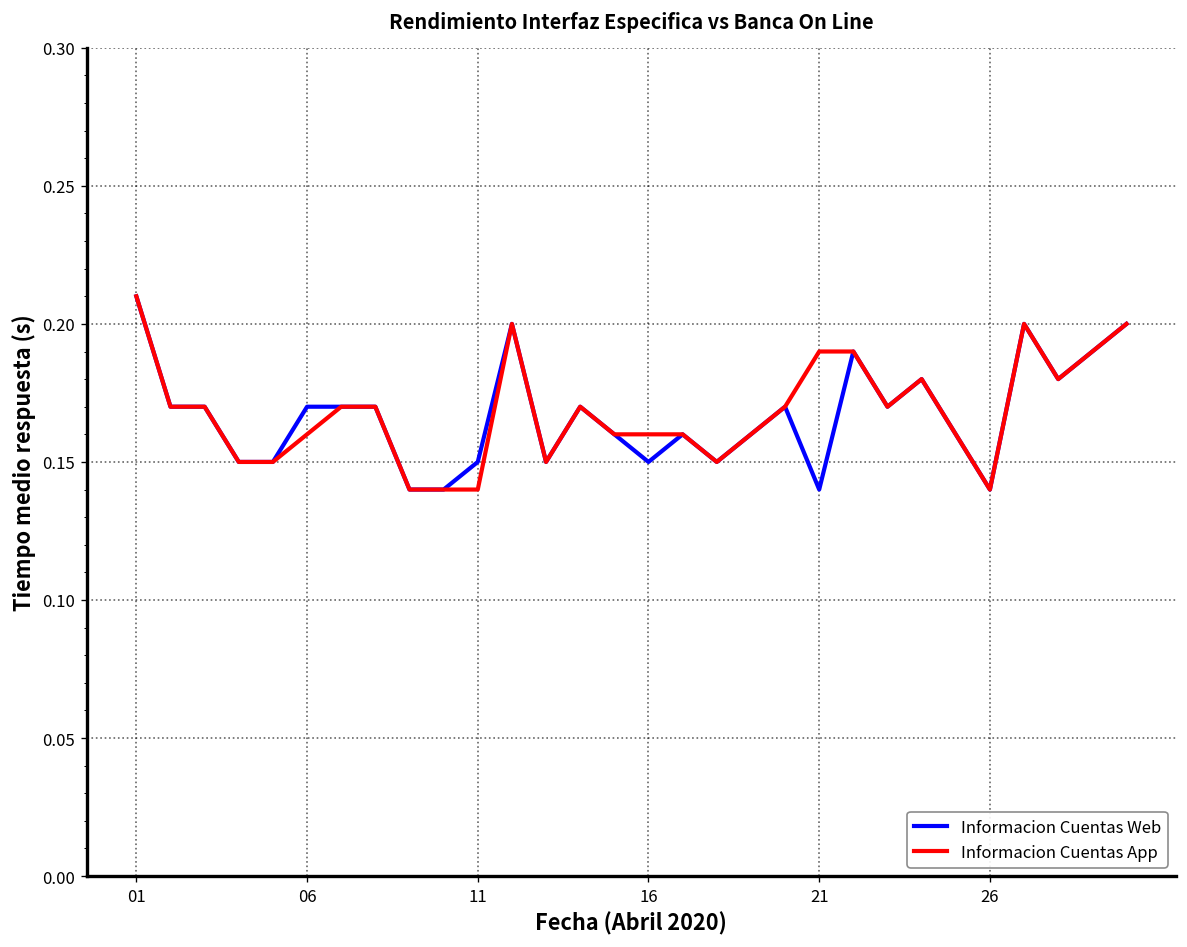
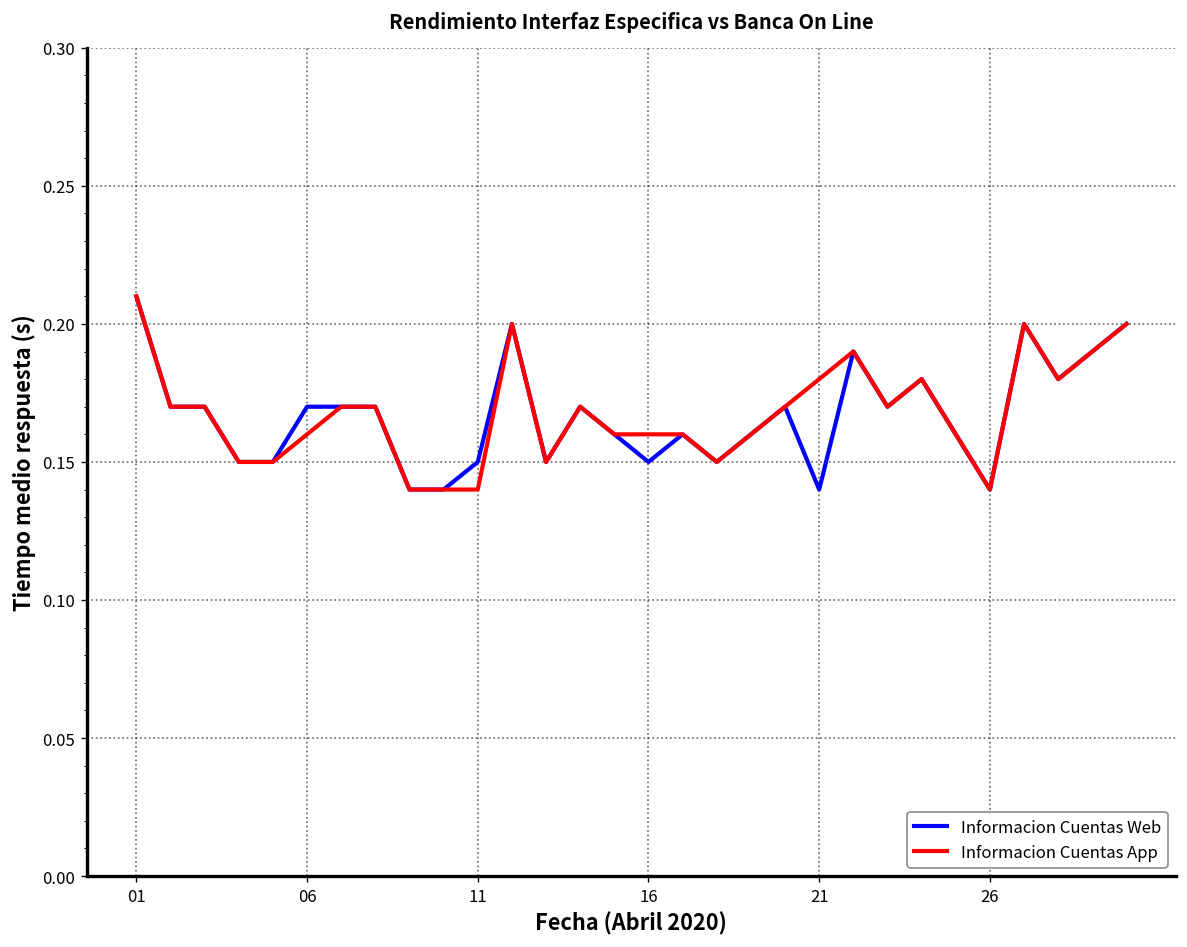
  {
    "Informacion Cuentas Web": {
      "06": 0.17,
      "11": 0.15,
      "16": 0.15,
      "21": 0.14
    },
    "Informacion Cuentas App": {
      "06": 0.16,
      "11": 0.14,
      "16": 0.16,
-     "21": 0.19
+     "21": 0.18
    }
  }
